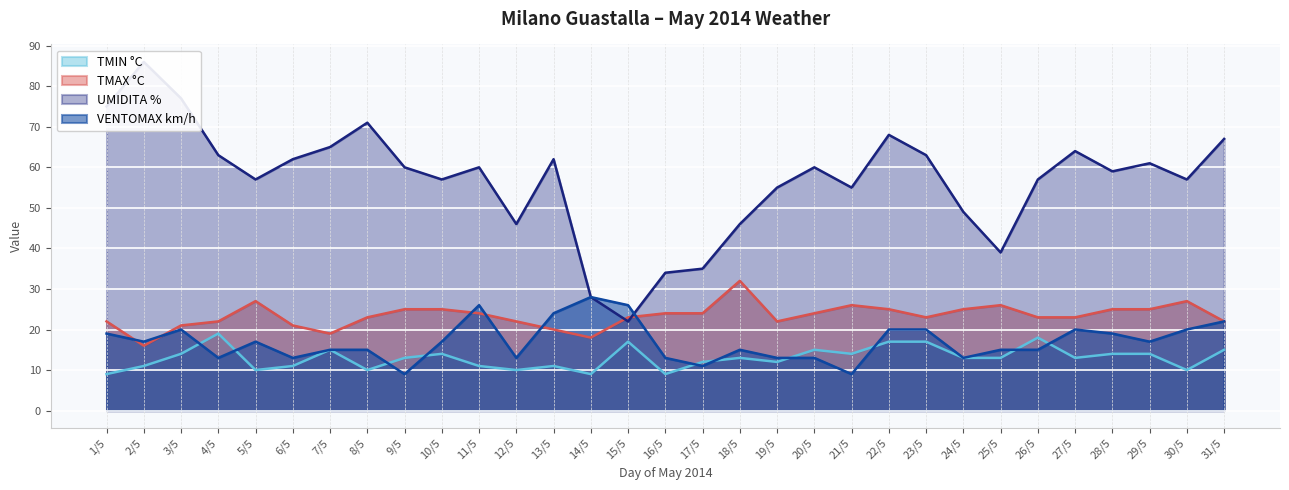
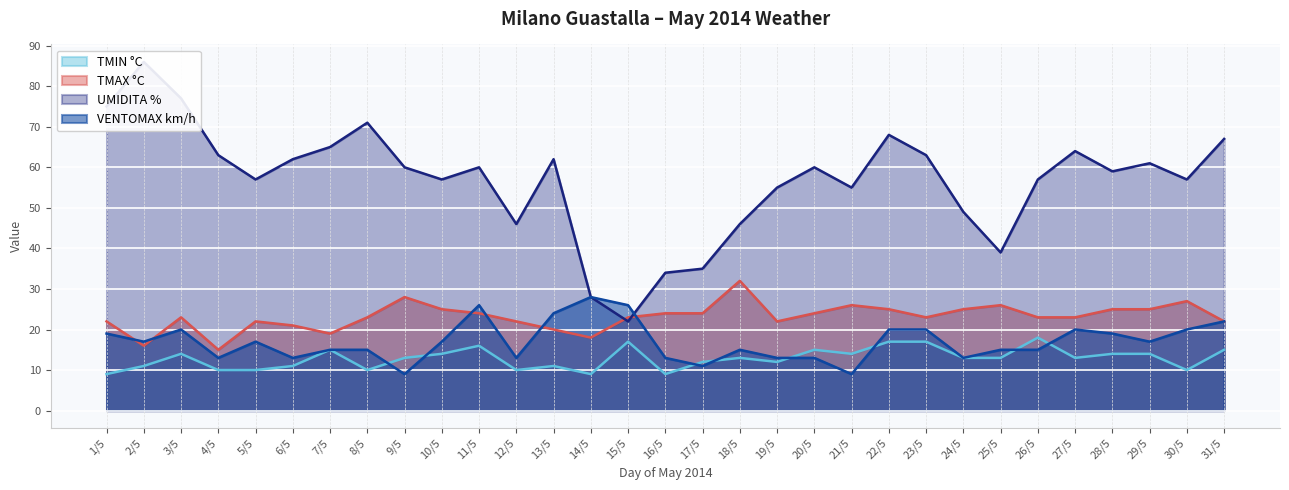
  {
    "TMIN °C": {
      "1/5": 9,
      "2/5": 11,
      "3/5": 14,
-     "4/5": 19,
+     "4/5": 10,
      "5/5": 10,
      "6/5": 11,
      "8/5": 10,
      "9/5": 13,
      "10/5": 14,
-     "11/5": 11,
+     "11/5": 16,
      "12/5": 10,
      "13/5": 11,
      "14/5": 9,
      "15/5": 17,
      "16/5": 9,
      "17/5": 12,
      "18/5": 13,
      "19/5": 12,
      "20/5": 15,
      "21/5": 14,
      "22/5": 17,
      "23/5": 17,
      "25/5": 13,
      "26/5": 18,
      "27/5": 13,
      "28/5": 14,
      "29/5": 14,
      "30/5": 10,
      "31/5": 15
    },
    "TMAX °C": {
      "1/5": 22,
      "2/5": 16,
-     "3/5": 21,
-     "4/5": 22,
-     "5/5": 27,
+     "3/5": 23,
+     "4/5": 15,
+     "5/5": 22,
      "6/5": 21,
      "7/5": 19,
      "8/5": 23,
-     "9/5": 25,
+     "9/5": 28,
      "10/5": 25,
      "11/5": 24,
      "12/5": 22,
      "13/5": 20,
      "14/5": 18,
      "15/5": 23,
      "16/5": 24,
      "17/5": 24,
      "18/5": 32,
      "19/5": 22,
      "20/5": 24,
      "21/5": 26,
      "22/5": 25,
      "23/5": 23,
      "24/5": 25,
      "25/5": 26,
      "26/5": 23,
      "27/5": 23,
      "28/5": 25,
      "29/5": 25,
      "30/5": 27
    }
  }
